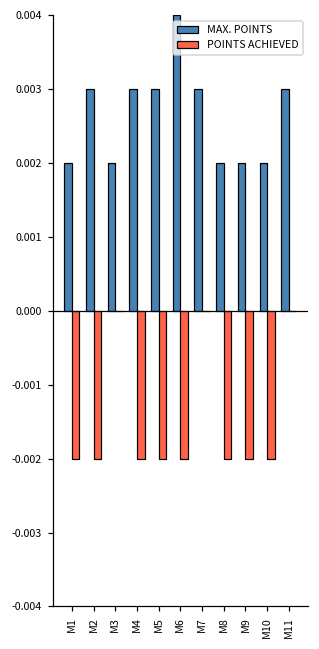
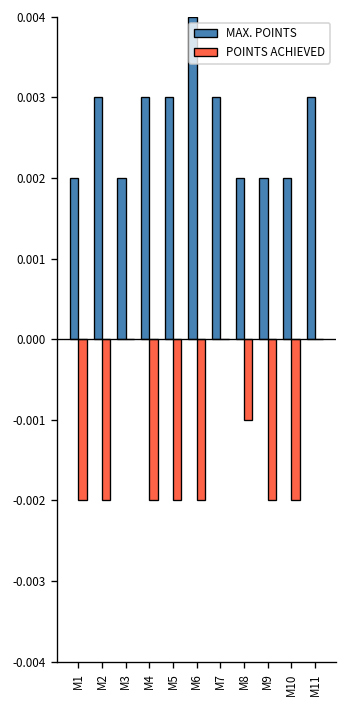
  {
    "MAX. POINTS": {
      "M1": 0.0020,
      "M2": 0.0030,
      "M3": 0.0020,
      "M4": 0.0030,
      "M5": 0.0030,
      "M6": 0.0040,
      "M7": 0.0030,
      "M8": 0.0020,
      "M9": 0.0020,
      "M10": 0.0020,
      "M11": 0.0030
    },
    "POINTS ACHIEVED": {
      "M1": -0.0020,
      "M2": -0.0020,
      "M3": 0.0000,
      "M4": -0.0020,
      "M5": -0.0020,
      "M6": -0.0020,
      "M7": 0.0000,
-     "M8": -0.0020,
+     "M8": -0.0010,
      "M9": -0.0020,
      "M10": -0.0020,
      "M11": 0.0000
    }
  }
